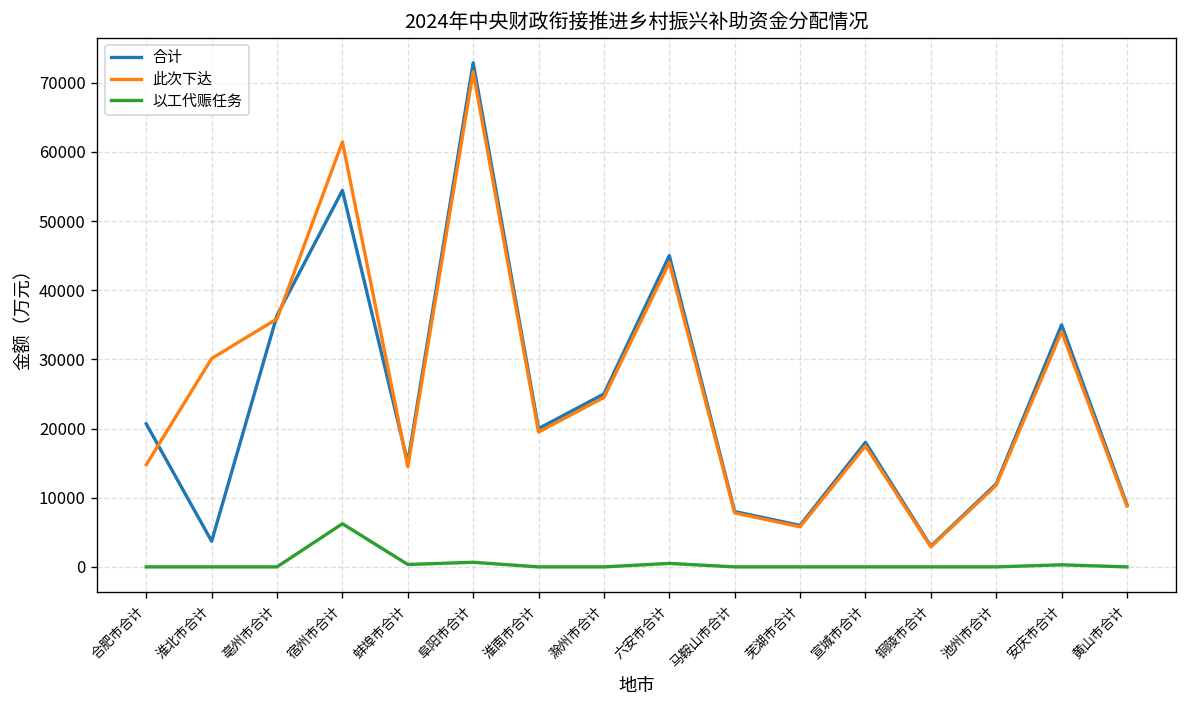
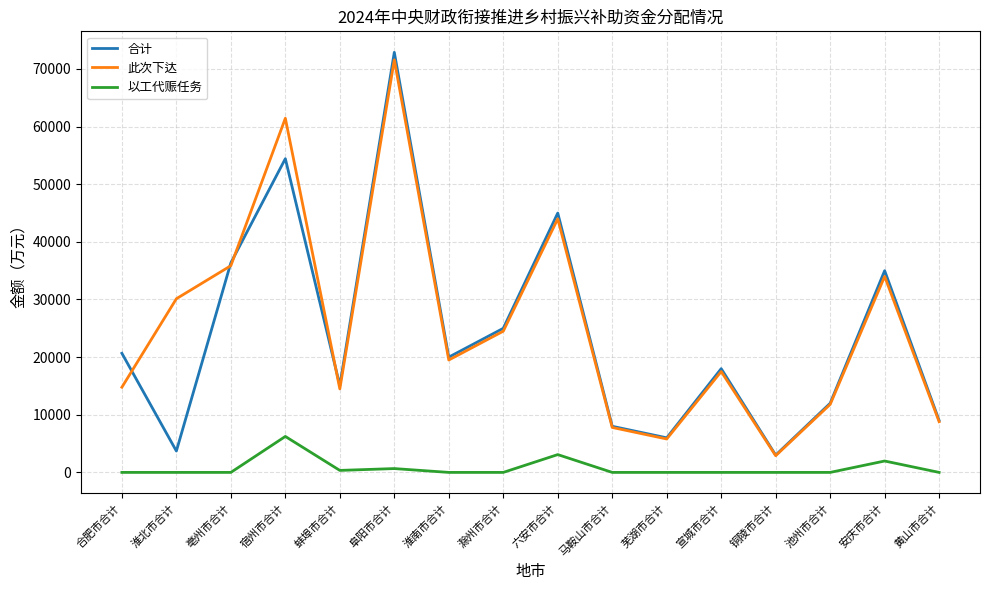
  {
    "合计": {
      "合肥市合计": 21000,
      "淮北市合计": 4000,
      "亳州市合计": 36000,
      "宿州市合计": 54000,
      "蚌埠市合计": 15000,
      "阜阳市合计": 73000,
      "淮南市合计": 20000,
      "滁州市合计": 25000,
      "六安市合计": 45000,
      "宣城市合计": 18000,
      "安庆市合计": 35000
    },
    "此次下达": {
      "合肥市合计": 15000,
      "淮北市合计": 30000,
      "亳州市合计": 36000,
      "宿州市合计": 61000,
      "蚌埠市合计": 14000,
      "阜阳市合计": 72000,
      "淮南市合计": 20000,
      "滁州市合计": 25000,
      "六安市合计": 44000,
      "宣城市合计": 18000,
      "安庆市合计": 34000
    },
    "以工代赈任务": {
      "合肥市合计": 0,
      "淮北市合计": 0,
      "亳州市合计": 0,
      "宿州市合计": 6000,
      "蚌埠市合计": 0,
      "阜阳市合计": 1000,
      "淮南市合计": 0,
      "滁州市合计": 0,
-     "六安市合计": 1000,
+     "六安市合计": 3000,
      "马鞍山市合计": 0,
      "芜湖市合计": 0,
      "宣城市合计": 0,
      "铜陵市合计": 0,
      "池州市合计": 0,
-     "安庆市合计": 0,
+     "安庆市合计": 2000,
      "黄山市合计": 0
    }
  }
